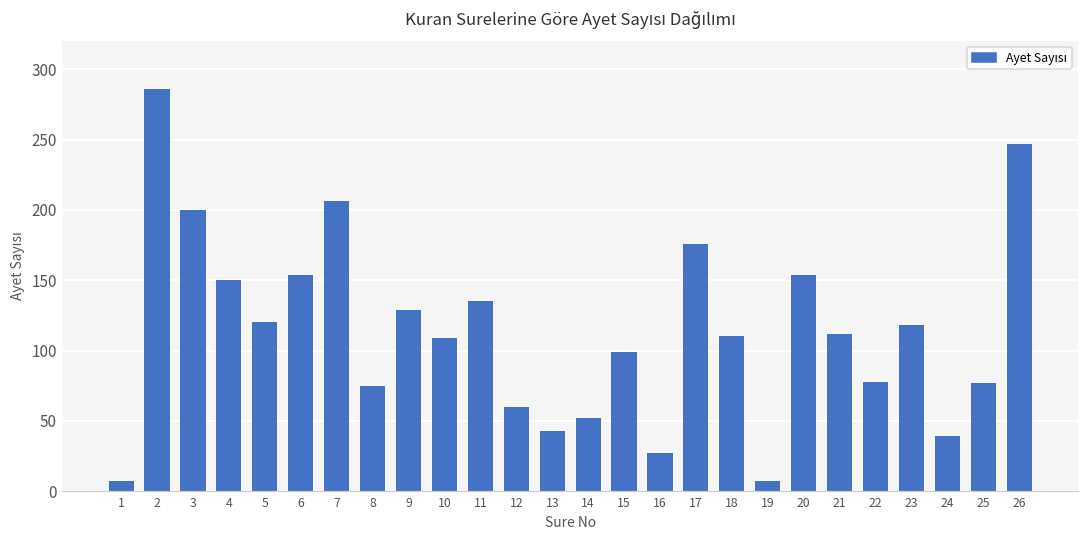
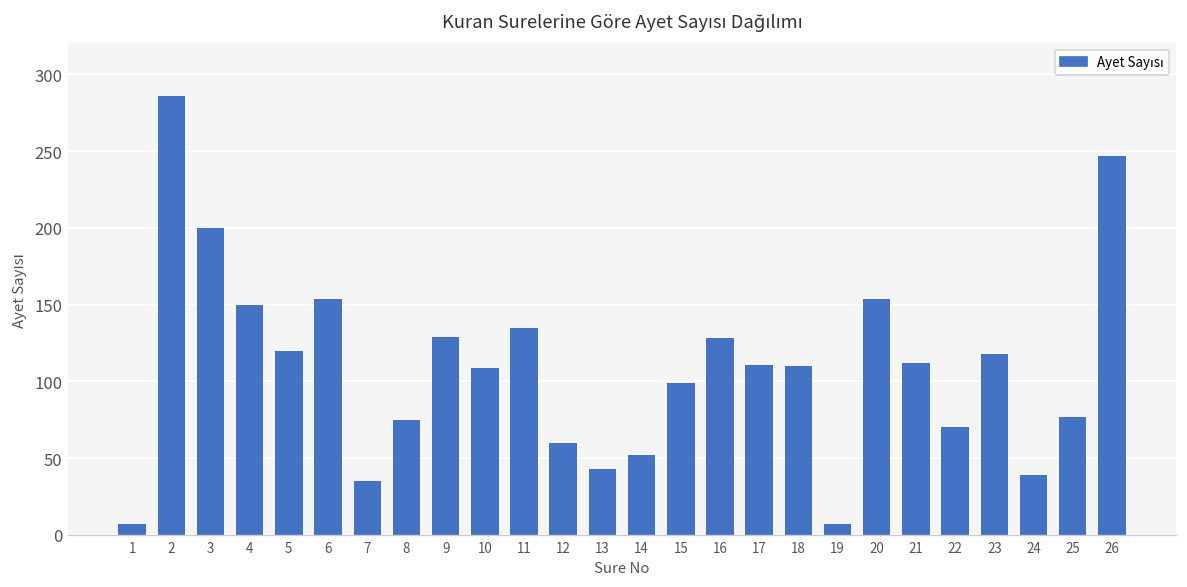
  {
    "1": 7,
    "2": 286,
    "3": 200,
    "4": 150,
    "5": 120,
    "6": 154,
-   "7": 206,
+   "7": 35,
    "8": 75,
    "9": 129,
    "10": 109,
    "11": 135,
    "12": 60,
    "13": 43,
    "14": 52,
    "15": 99,
-   "16": 27,
-   "17": 176,
+   "16": 128,
+   "17": 111,
    "18": 110,
    "19": 7,
    "20": 154,
    "21": 112,
-   "22": 78,
+   "22": 70,
    "23": 118,
    "24": 39,
    "25": 77,
    "26": 247
  }
